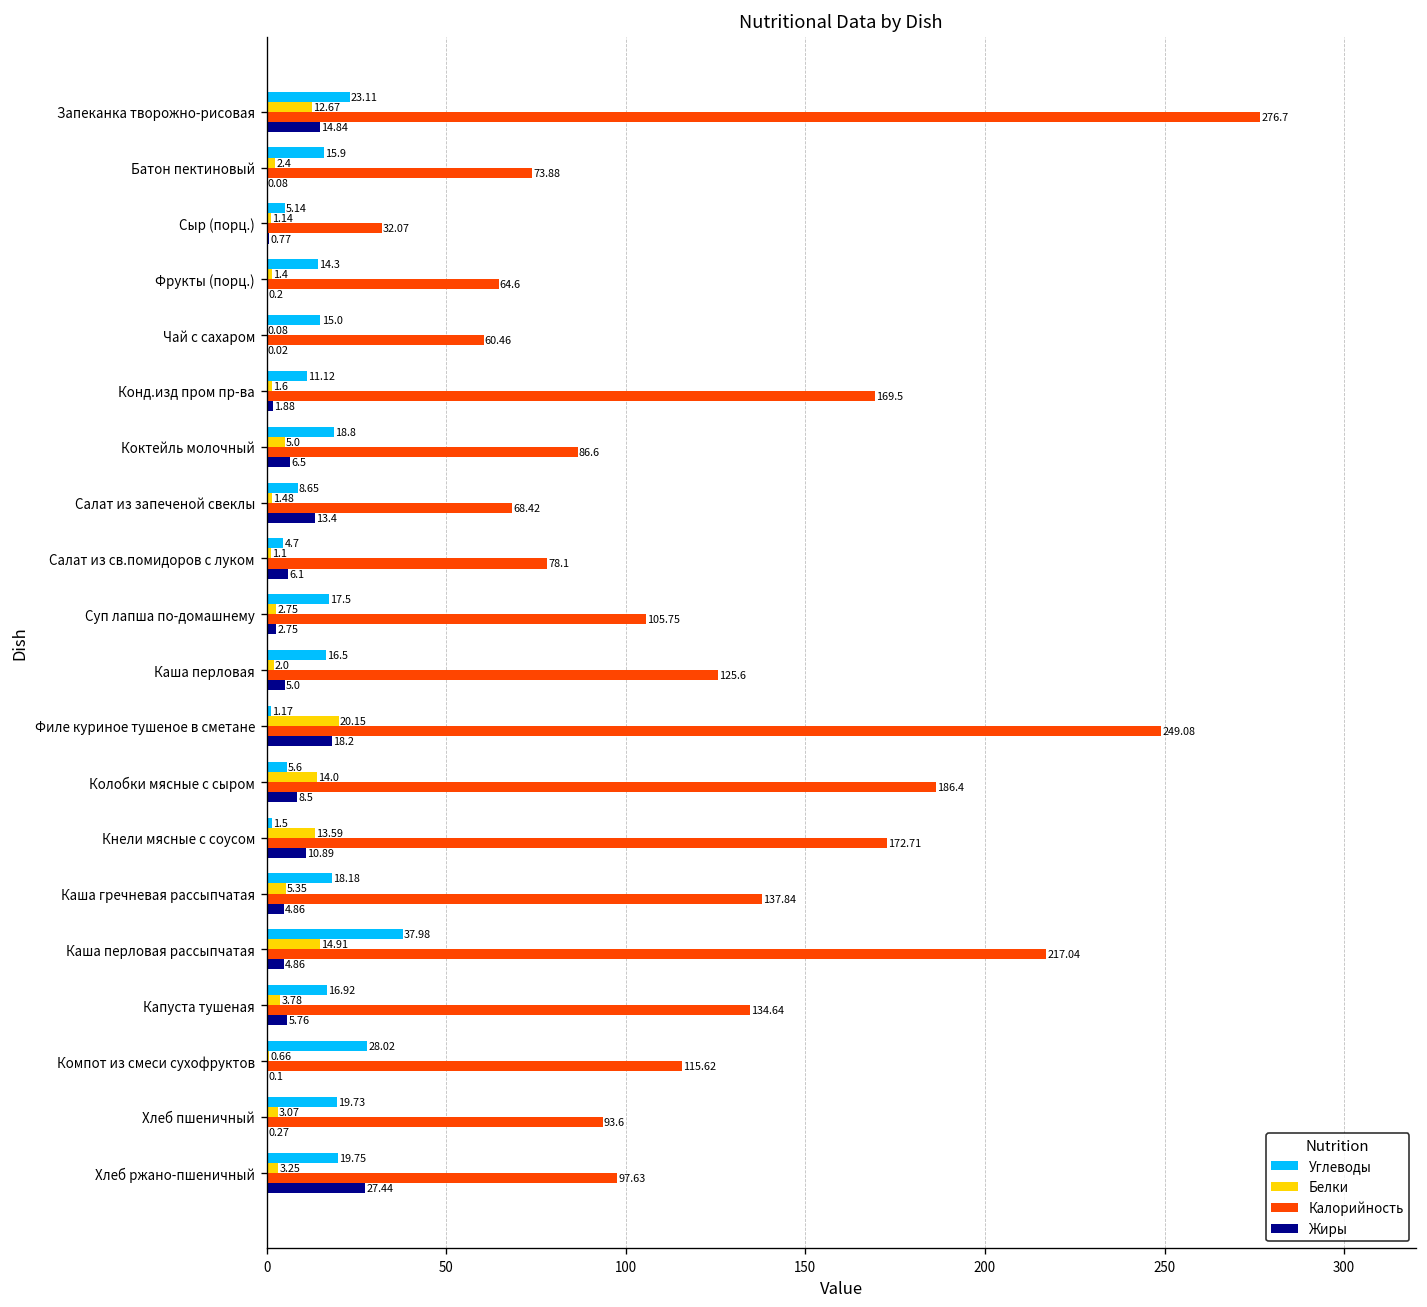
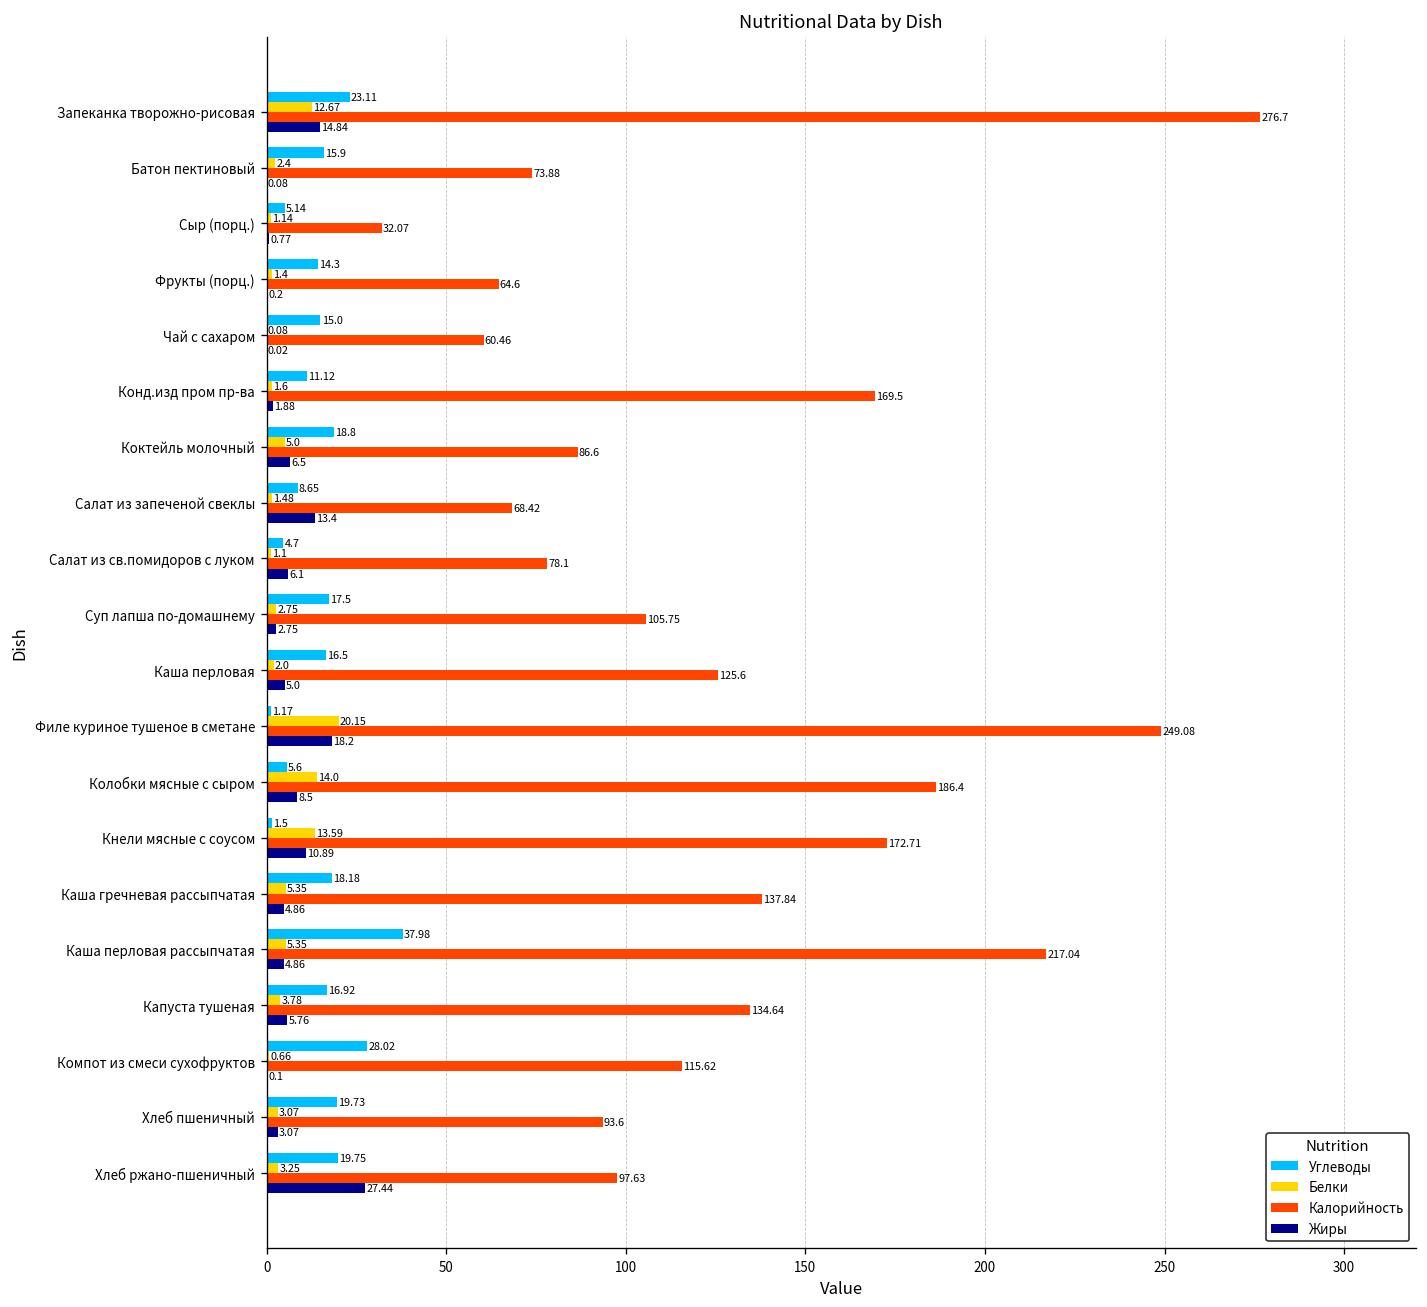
  {
    "Углеводы": {
      "Запеканка творожно-рисовая": 23.11,
      "Батон пектиновый": 15.9,
      "Сыр (порц.)": 5.14,
      "Фрукты (порц.)": 14.3,
      "Чай с сахаром": 15.0,
      "Конд.изд пром пр-ва": 11.12,
      "Коктейль молочный": 18.8,
      "Салат из запеченой свеклы": 8.65,
      "Салат из св.помидоров с луком": 4.7,
      "Суп лапша по-домашнему": 17.5,
      "Каша перловая": 16.5,
      "Филе куриное тушеное в сметане": 1.17,
      "Колобки мясные с сыром": 5.6,
      "Кнели мясные с соусом": 1.5,
      "Каша гречневая рассыпчатая": 18.18,
      "Каша перловая рассыпчатая": 37.98,
      "Капуста тушеная": 16.92,
      "Компот из смеси сухофруктов": 28.02,
      "Хлеб пшеничный": 19.73,
      "Хлеб ржано-пшеничный": 19.75
    },
    "Белки": {
      "Запеканка творожно-рисовая": 12.67,
      "Батон пектиновый": 2.4,
      "Сыр (порц.)": 1.14,
      "Фрукты (порц.)": 1.4,
      "Чай с сахаром": 0.08,
      "Конд.изд пром пр-ва": 1.6,
      "Коктейль молочный": 5.0,
      "Салат из запеченой свеклы": 1.48,
      "Салат из св.помидоров с луком": 1.1,
      "Суп лапша по-домашнему": 2.75,
      "Каша перловая": 2.0,
      "Филе куриное тушеное в сметане": 20.15,
      "Колобки мясные с сыром": 14.0,
      "Кнели мясные с соусом": 13.59,
      "Каша гречневая рассыпчатая": 5.35,
-     "Каша перловая рассыпчатая": 14.91,
+     "Каша перловая рассыпчатая": 5.35,
      "Капуста тушеная": 3.78,
      "Компот из смеси сухофруктов": 0.66,
      "Хлеб пшеничный": 3.07,
      "Хлеб ржано-пшеничный": 3.25
    },
    "Калорийность": {
      "Запеканка творожно-рисовая": 276.7,
      "Батон пектиновый": 73.88,
      "Сыр (порц.)": 32.07,
      "Фрукты (порц.)": 64.6,
      "Чай с сахаром": 60.46,
      "Конд.изд пром пр-ва": 169.5,
      "Коктейль молочный": 86.6,
      "Салат из запеченой свеклы": 68.42,
      "Салат из св.помидоров с луком": 78.1,
      "Суп лапша по-домашнему": 105.75,
      "Каша перловая": 125.6,
      "Филе куриное тушеное в сметане": 249.08,
      "Колобки мясные с сыром": 186.4,
      "Кнели мясные с соусом": 172.71,
      "Каша гречневая рассыпчатая": 137.84,
      "Каша перловая рассыпчатая": 217.04,
      "Капуста тушеная": 134.64,
      "Компот из смеси сухофруктов": 115.62,
      "Хлеб пшеничный": 93.6,
      "Хлеб ржано-пшеничный": 97.63
    },
    "Жиры": {
      "Запеканка творожно-рисовая": 14.84,
      "Батон пектиновый": 0.08,
      "Сыр (порц.)": 0.77,
      "Фрукты (порц.)": 0.2,
      "Чай с сахаром": 0.02,
      "Конд.изд пром пр-ва": 1.88,
      "Коктейль молочный": 6.5,
      "Салат из запеченой свеклы": 13.4,
      "Салат из св.помидоров с луком": 6.1,
      "Суп лапша по-домашнему": 2.75,
      "Каша перловая": 5.0,
      "Филе куриное тушеное в сметане": 18.2,
      "Колобки мясные с сыром": 8.5,
      "Кнели мясные с соусом": 10.89,
      "Каша гречневая рассыпчатая": 4.86,
      "Каша перловая рассыпчатая": 4.86,
      "Капуста тушеная": 5.76,
      "Компот из смеси сухофруктов": 0.1,
-     "Хлеб пшеничный": 0.27,
+     "Хлеб пшеничный": 3.07,
      "Хлеб ржано-пшеничный": 27.44
    }
  }
